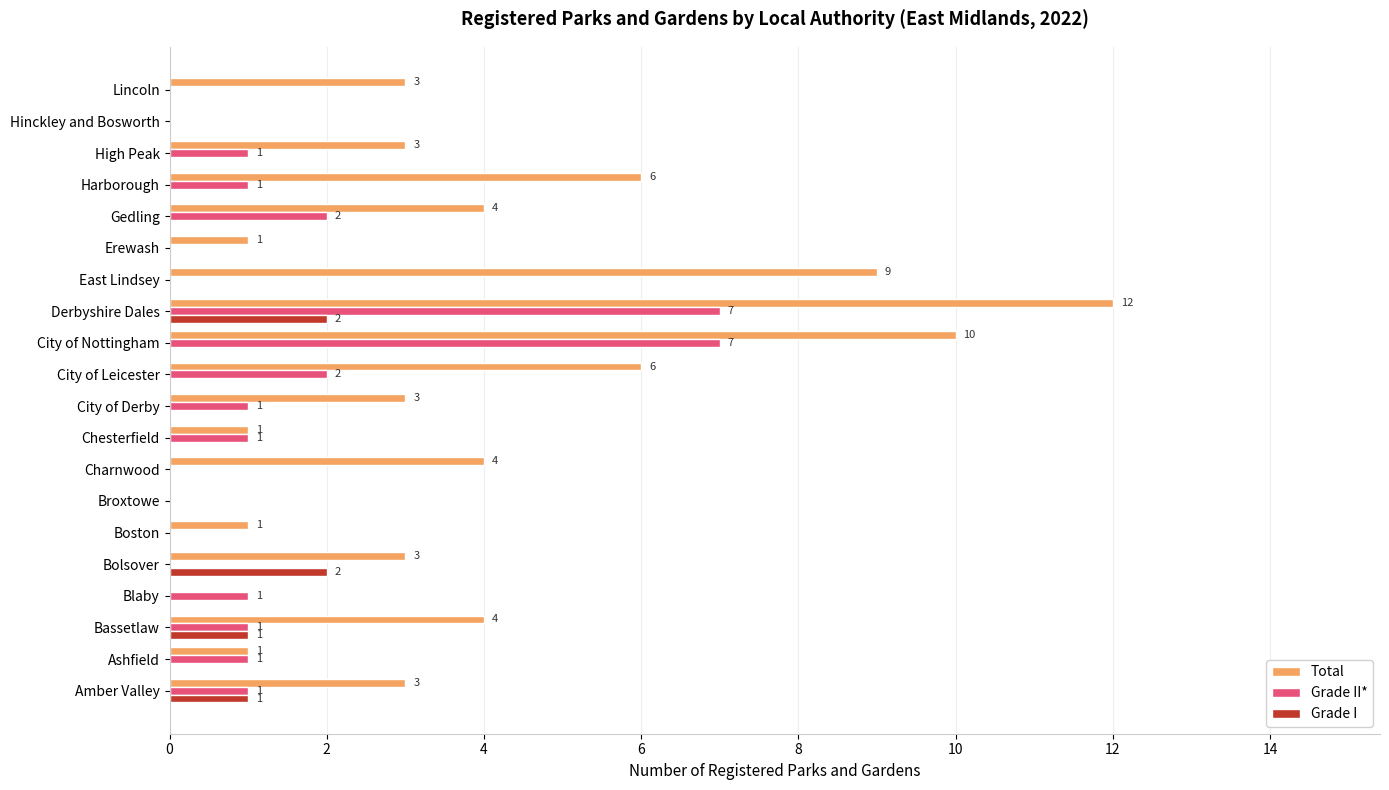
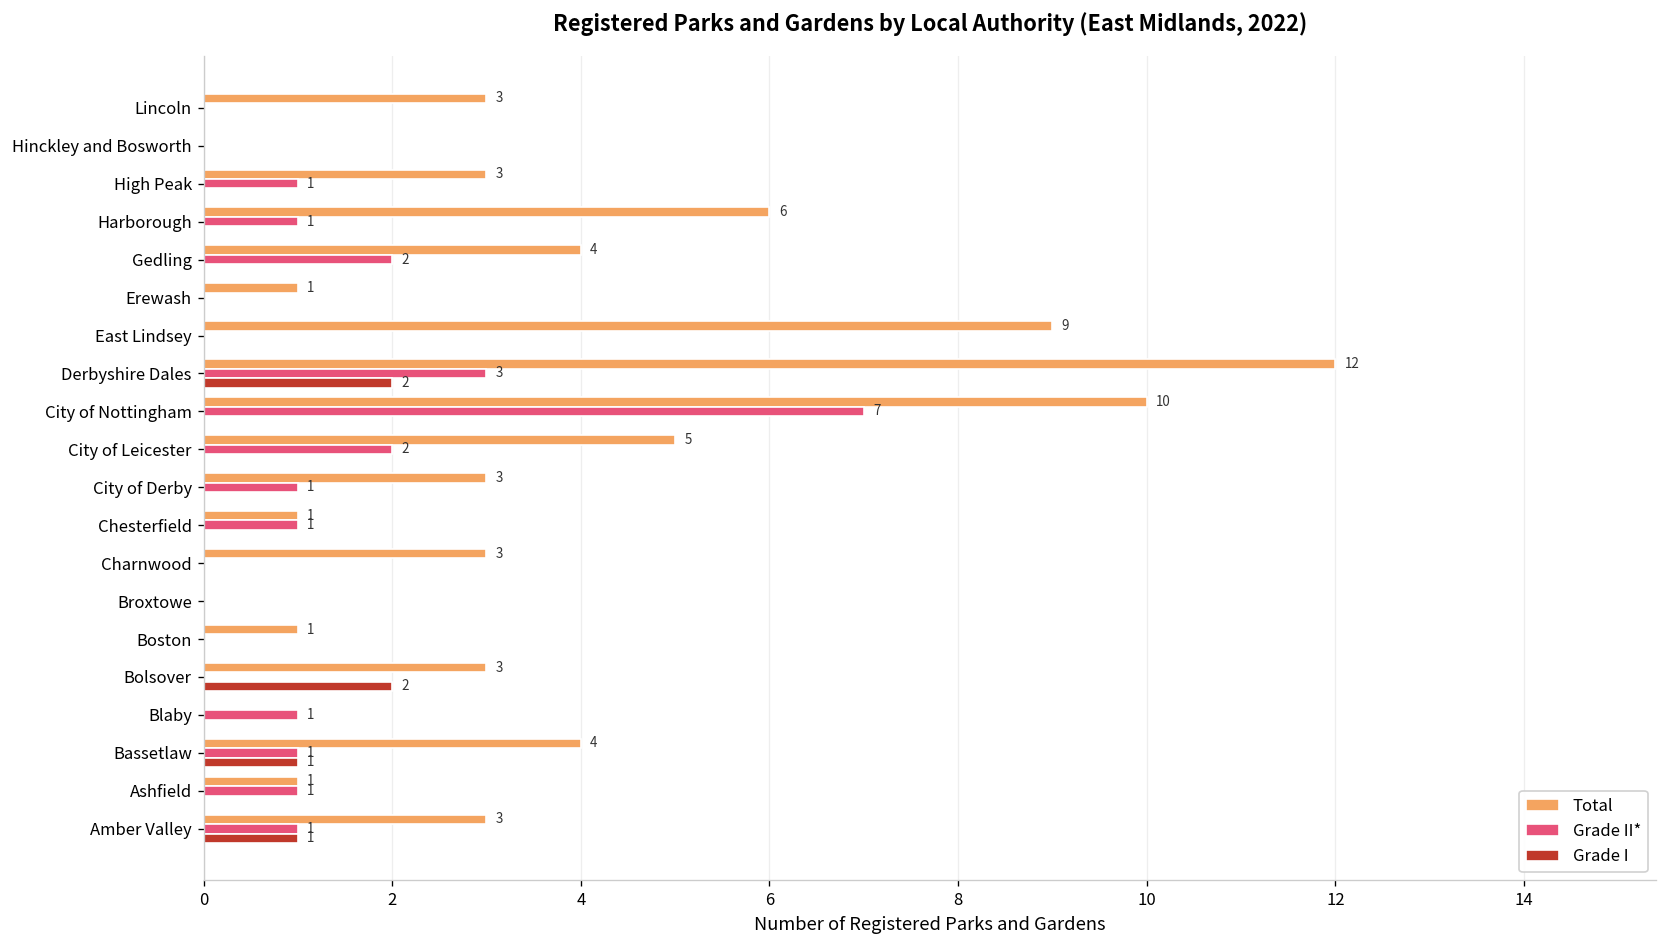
  {
    "Total": {
      "Lincoln": 3,
      "High Peak": 3,
      "Harborough": 6,
      "Gedling": 4,
      "Erewash": 1,
      "East Lindsey": 9,
      "Derbyshire Dales": 12,
      "City of Nottingham": 10,
-     "City of Leicester": 6,
+     "City of Leicester": 5,
      "City of Derby": 3,
-     "Charnwood": 4,
+     "Charnwood": 3,
      "Boston": 1,
      "Bolsover": 3,
      "Bassetlaw": 4,
      "Amber Valley": 3
    },
    "Grade II*": {
      "High Peak": 1,
      "Harborough": 1,
      "Gedling": 2,
-     "Derbyshire Dales": 7,
+     "Derbyshire Dales": 3,
      "City of Nottingham": 7,
      "City of Leicester": 2,
      "City of Derby": 1,
      "Blaby": 1
    },
    "Grade I": {
      "Derbyshire Dales": 2,
      "Bolsover": 2
    }
  }
